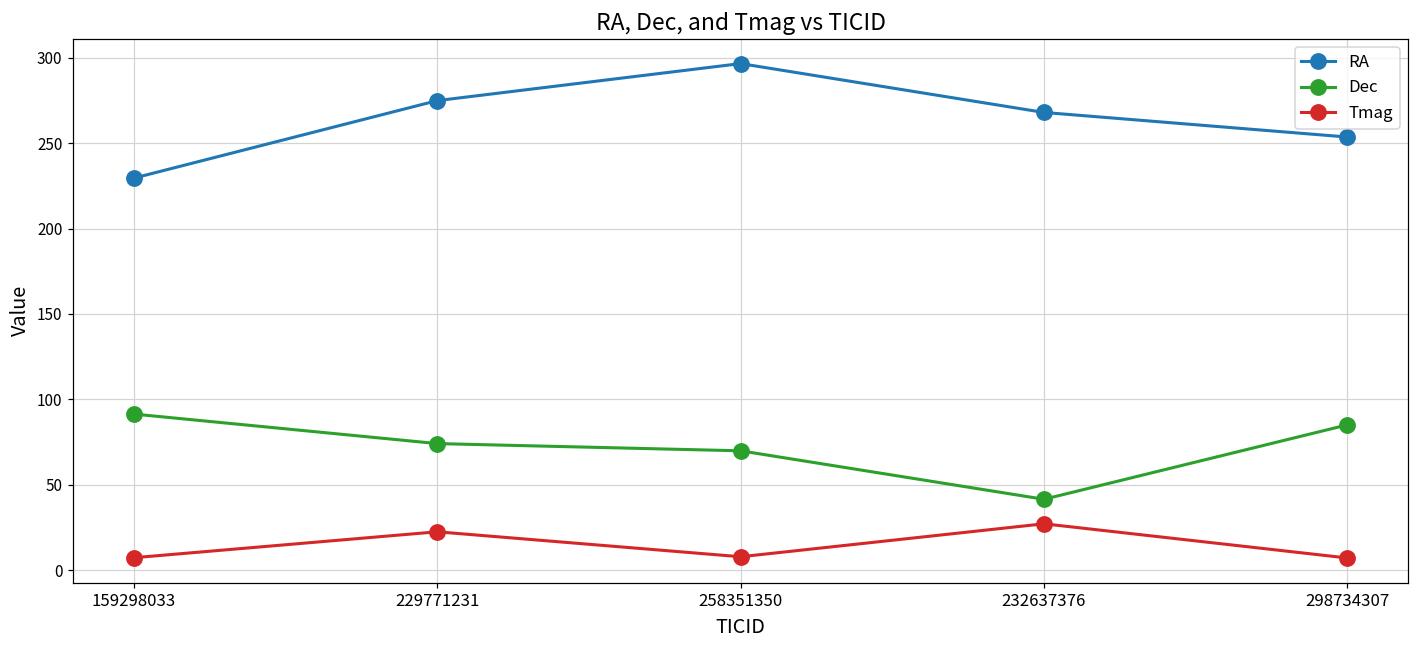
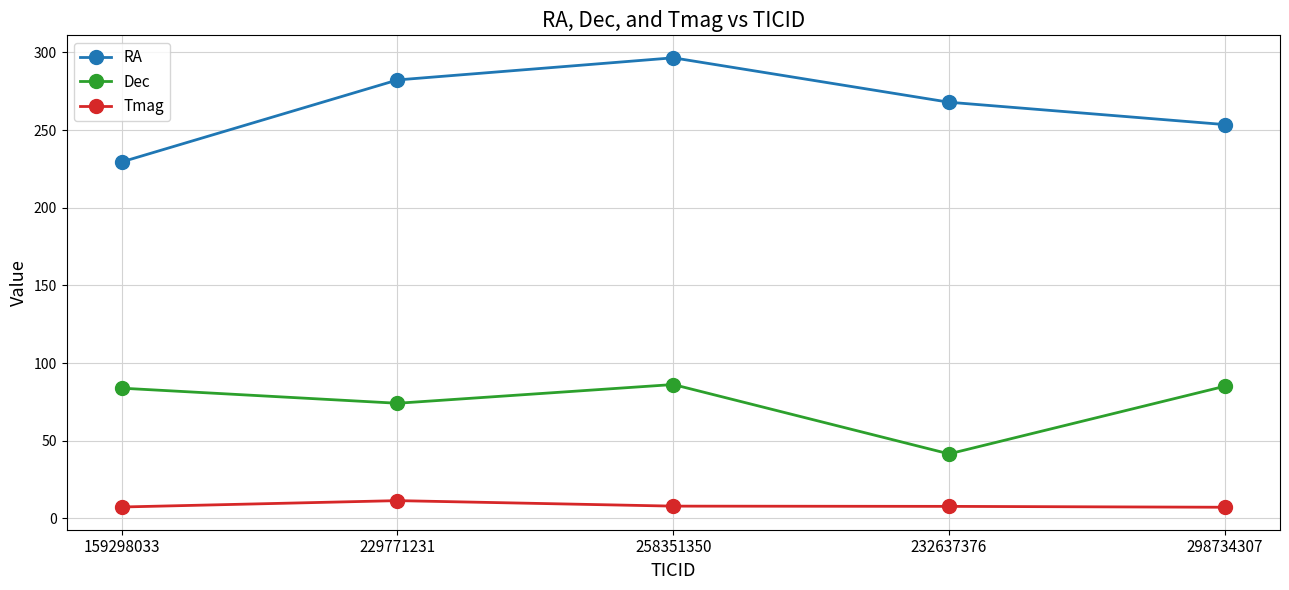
  {
    "RA": {
      "159298033": 229,
-     "229771231": 275,
+     "229771231": 282,
      "258351350": 297,
      "232637376": 268,
      "298734307": 254
    },
    "Dec": {
-     "159298033": 91,
+     "159298033": 84,
      "229771231": 74,
-     "258351350": 70,
+     "258351350": 86,
      "232637376": 42,
      "298734307": 85
    },
    "Tmag": {
      "159298033": 7,
-     "229771231": 23,
+     "229771231": 11,
      "258351350": 8,
-     "232637376": 27,
+     "232637376": 8,
      "298734307": 7
    }
  }
